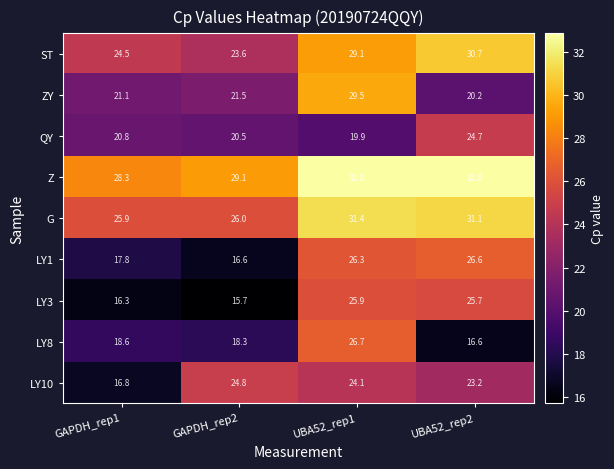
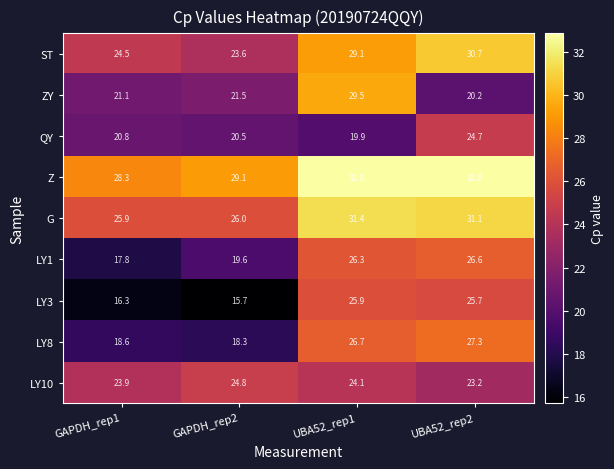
  {
    "ST": {
      "GAPDH_rep1": 24.5,
      "GAPDH_rep2": 23.6,
      "UBA52_rep1": 29.1,
      "UBA52_rep2": 30.7
    },
    "ZY": {
      "GAPDH_rep1": 21.1,
      "GAPDH_rep2": 21.5,
      "UBA52_rep1": 29.5,
      "UBA52_rep2": 20.2
    },
    "QY": {
      "GAPDH_rep1": 20.8,
      "GAPDH_rep2": 20.5,
      "UBA52_rep1": 19.9,
      "UBA52_rep2": 24.7
    },
    "Z": {
      "GAPDH_rep1": 28.3,
      "GAPDH_rep2": 29.1,
      "UBA52_rep1": 32.8,
      "UBA52_rep2": 32.8
    },
    "G": {
      "GAPDH_rep1": 25.9,
      "GAPDH_rep2": 26.0,
      "UBA52_rep1": 31.4,
      "UBA52_rep2": 31.1
    },
    "LY1": {
      "GAPDH_rep1": 17.8,
-     "GAPDH_rep2": 16.6,
+     "GAPDH_rep2": 19.6,
      "UBA52_rep1": 26.3,
      "UBA52_rep2": 26.6
    },
    "LY3": {
      "GAPDH_rep1": 16.3,
      "GAPDH_rep2": 15.7,
      "UBA52_rep1": 25.9,
      "UBA52_rep2": 25.7
    },
    "LY8": {
      "GAPDH_rep1": 18.6,
      "GAPDH_rep2": 18.3,
      "UBA52_rep1": 26.7,
-     "UBA52_rep2": 16.6
+     "UBA52_rep2": 27.3
    },
    "LY10": {
-     "GAPDH_rep1": 16.8,
+     "GAPDH_rep1": 23.9,
      "GAPDH_rep2": 24.8,
      "UBA52_rep1": 24.1,
      "UBA52_rep2": 23.2
    }
  }
